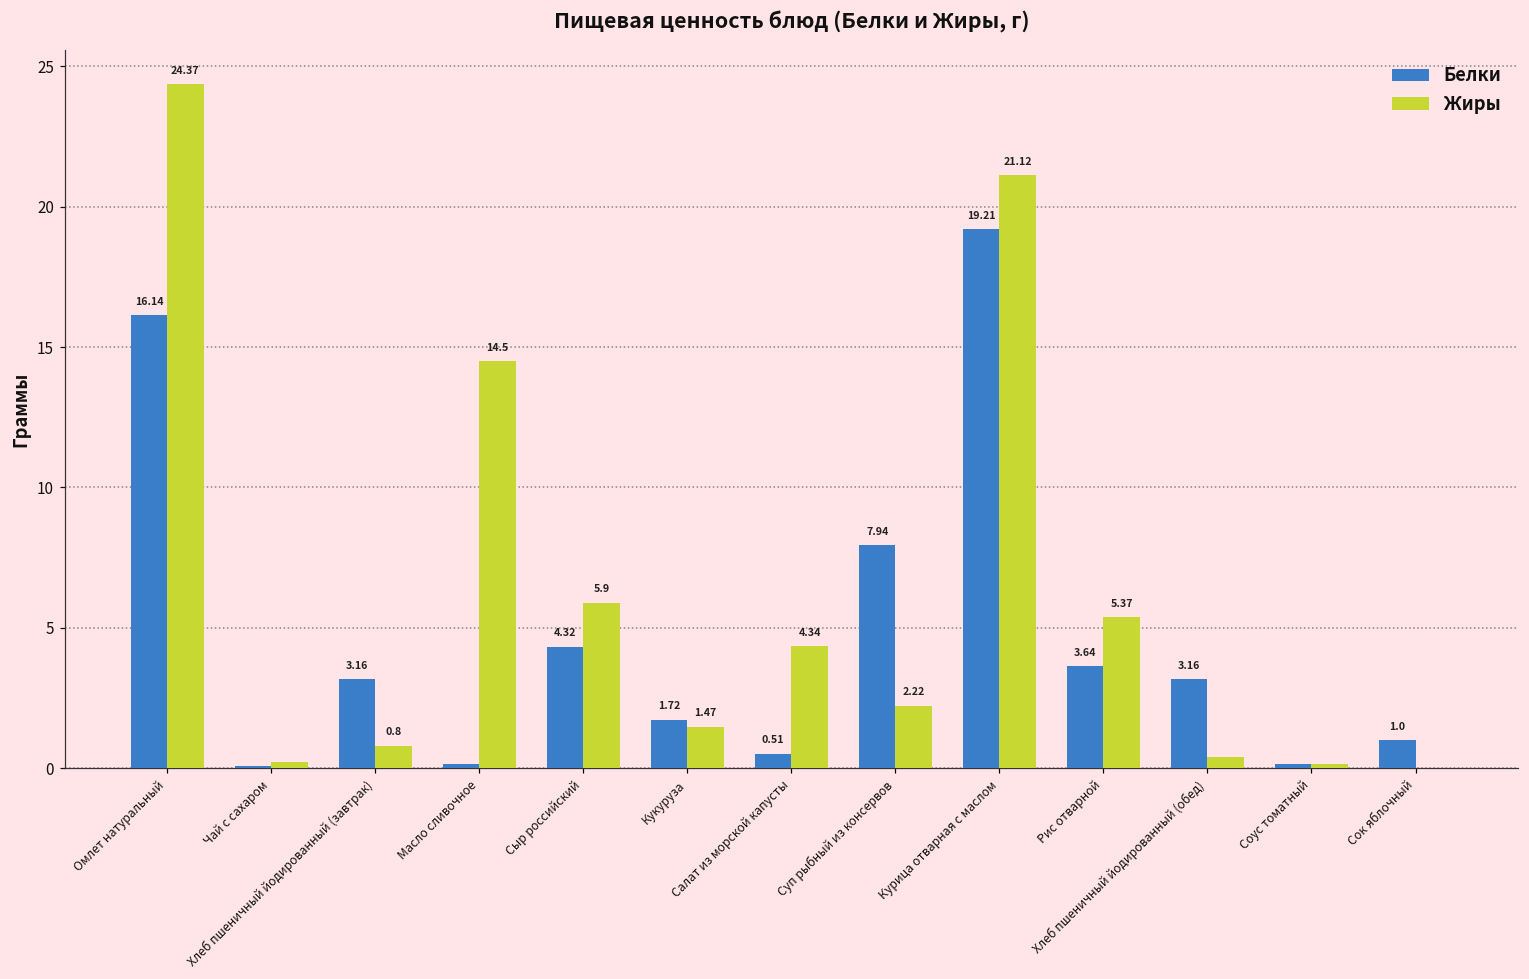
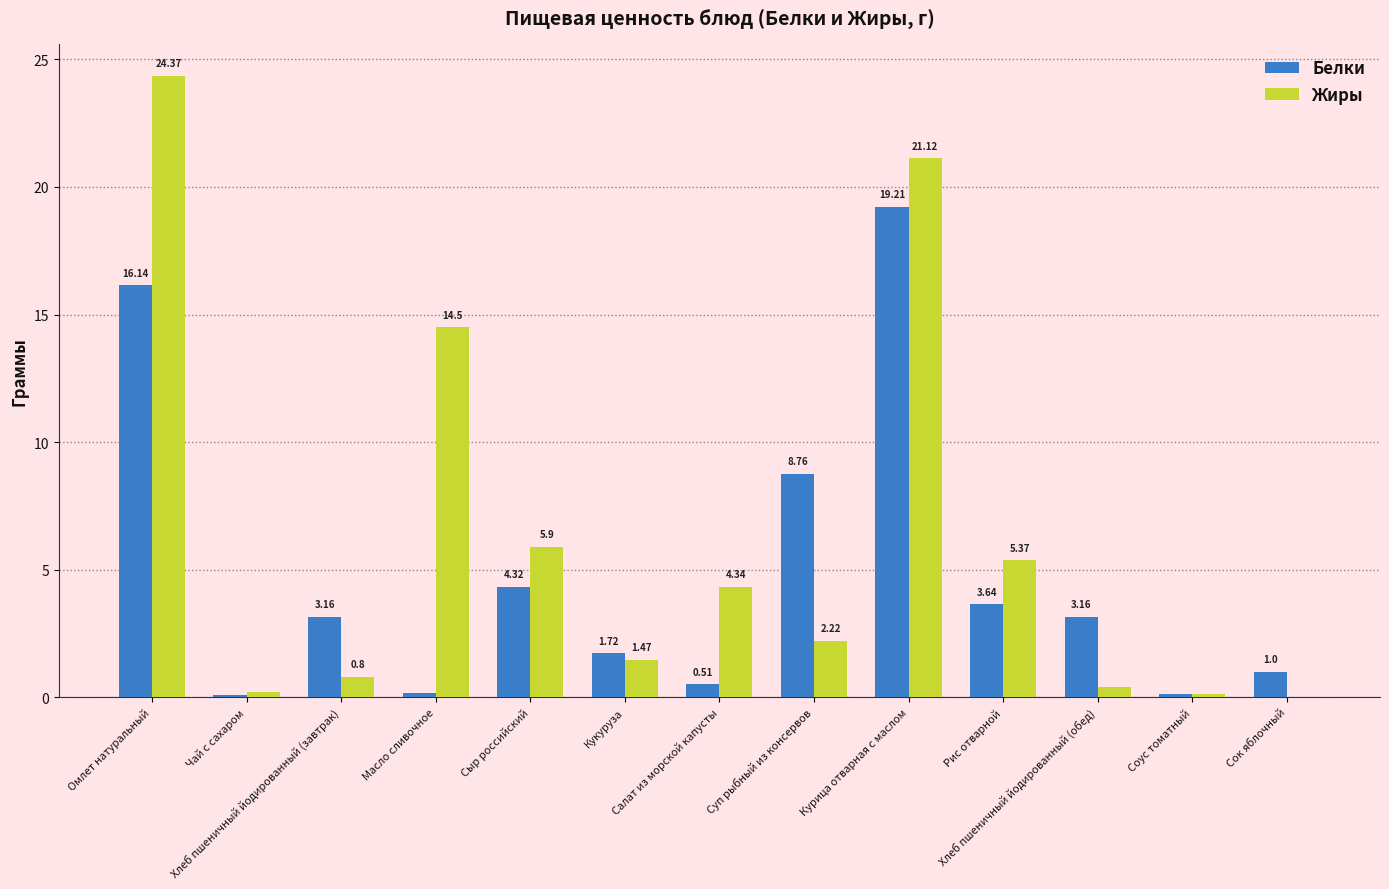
  {
    "Белки": {
      "Омлет натуральный": 16.14,
      "Хлеб пшеничный йодированный (завтрак)": 3.16,
      "Сыр российский": 4.32,
      "Кукуруза": 1.72,
      "Салат из морской капусты": 0.51,
-     "Суп рыбный из консервов": 7.94,
+     "Суп рыбный из консервов": 8.76,
      "Курица отварная с маслом": 19.21,
      "Рис отварной": 3.64,
      "Хлеб пшеничный йодированный (обед)": 3.16,
      "Сок яблочный": 1.0
    },
    "Жиры": {
      "Омлет натуральный": 24.37,
      "Хлеб пшеничный йодированный (завтрак)": 0.8,
      "Масло сливочное": 14.5,
      "Сыр российский": 5.9,
      "Кукуруза": 1.47,
      "Салат из морской капусты": 4.34,
      "Суп рыбный из консервов": 2.22,
      "Курица отварная с маслом": 21.12,
      "Рис отварной": 5.37
    }
  }
